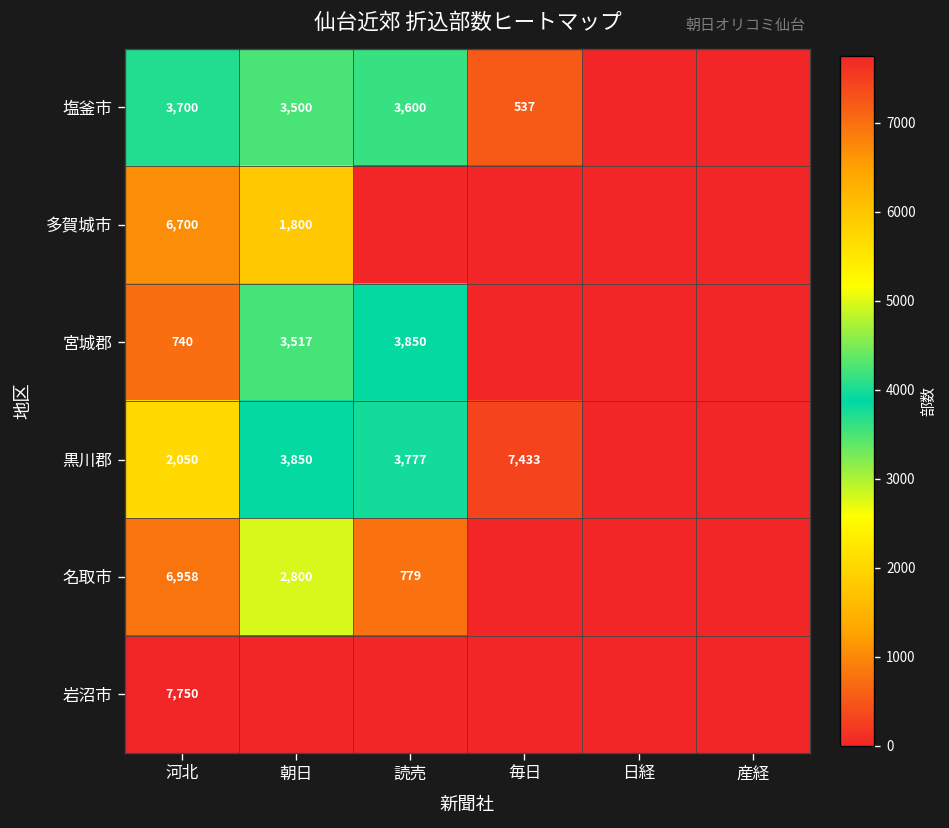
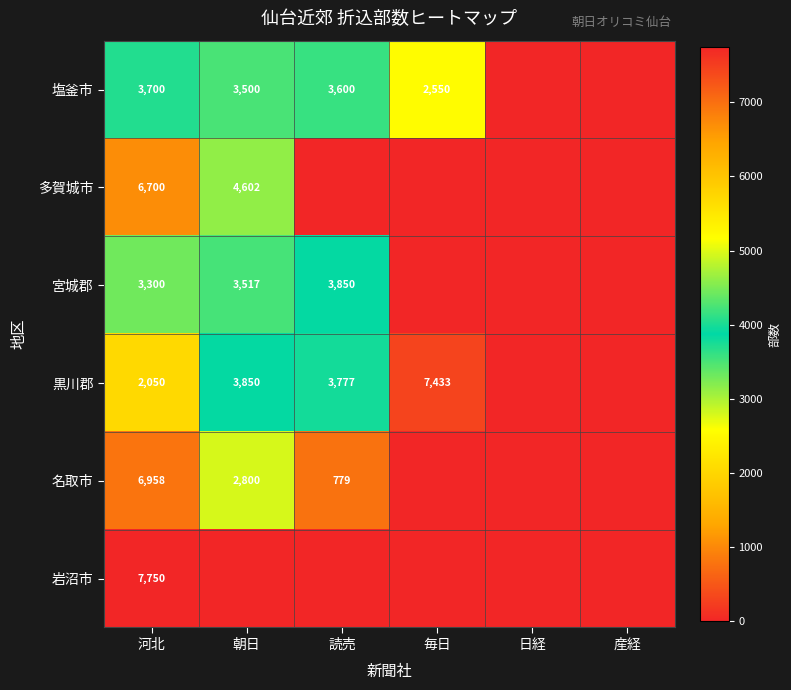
  {
    "塩釜市": {
      "河北": "3,700",
      "朝日": "3,500",
      "読売": "3,600",
-     "毎日": "537"
+     "毎日": "2,550"
    },
    "多賀城市": {
      "河北": "6,700",
-     "朝日": "1,800"
+     "朝日": "4,602"
    },
    "宮城郡": {
-     "河北": "740",
+     "河北": "3,300",
      "朝日": "3,517",
      "読売": "3,850"
    },
    "黒川郡": {
      "河北": "2,050",
      "朝日": "3,850",
      "読売": "3,777",
      "毎日": "7,433"
    },
    "名取市": {
      "河北": "6,958",
      "朝日": "2,800",
      "読売": "779"
    },
    "岩沼市": {
      "河北": "7,750"
    }
  }
